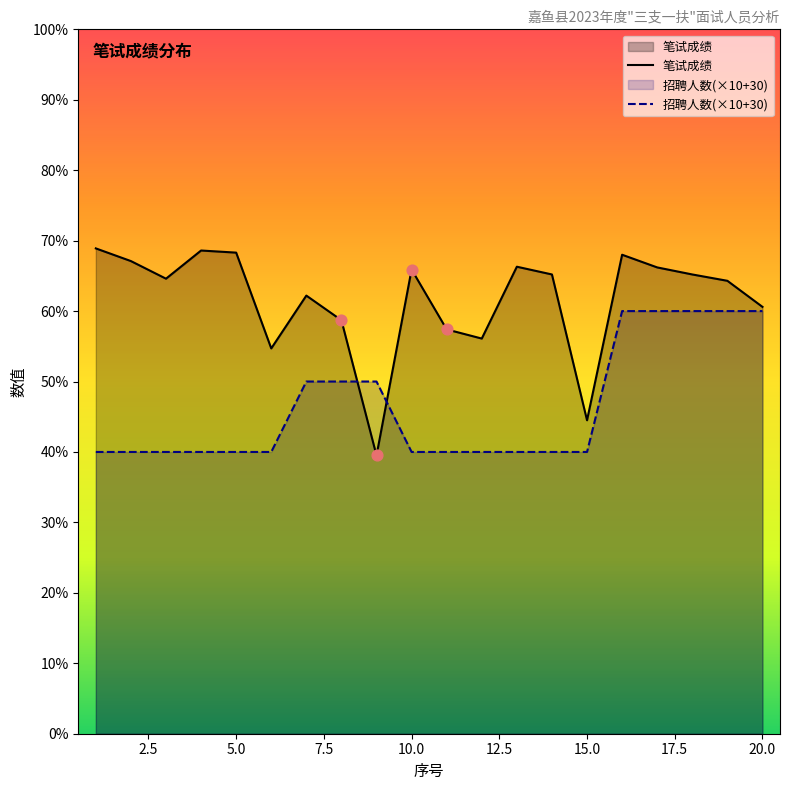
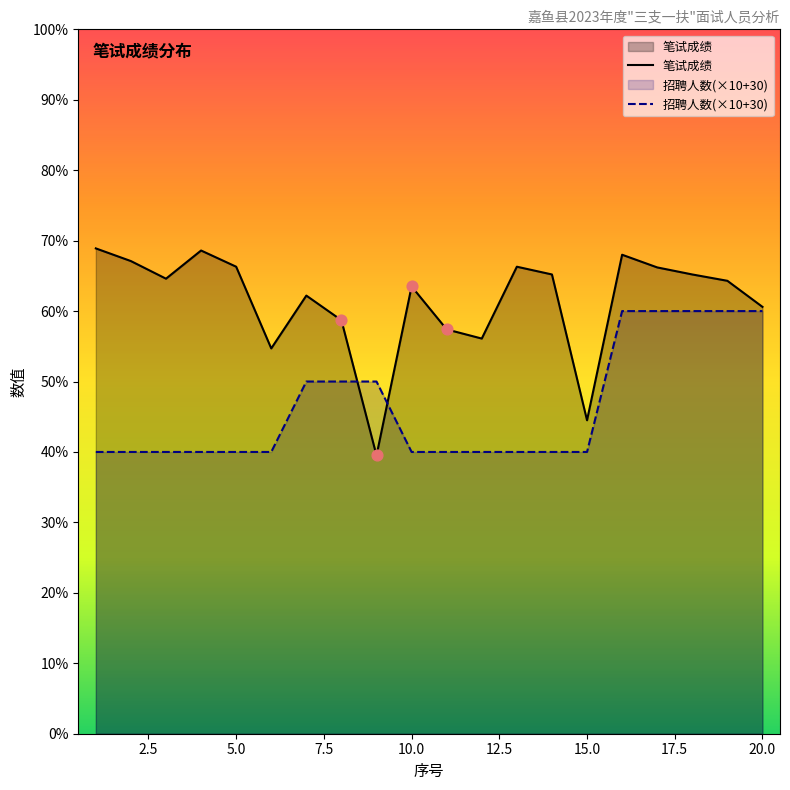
  {
    "笔试成绩": {
-     "5.0": "68%",
-     "10.0": "66%",
+     "5.0": "66%",
+     "10.0": "64%",
      "15.0": "45%",
      "20.0": "61%"
    },
    "招聘人数(×10+30)": {
      "5.0": "40%",
      "10.0": "40%",
      "15.0": "40%",
      "20.0": "60%"
    }
  }
